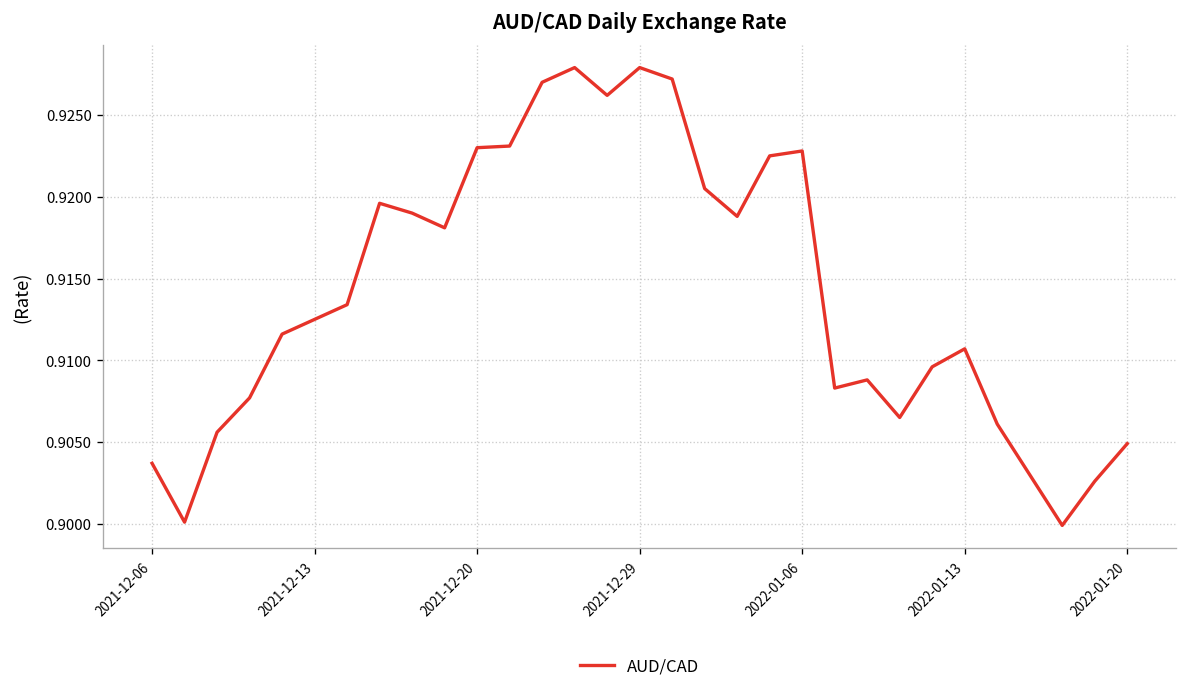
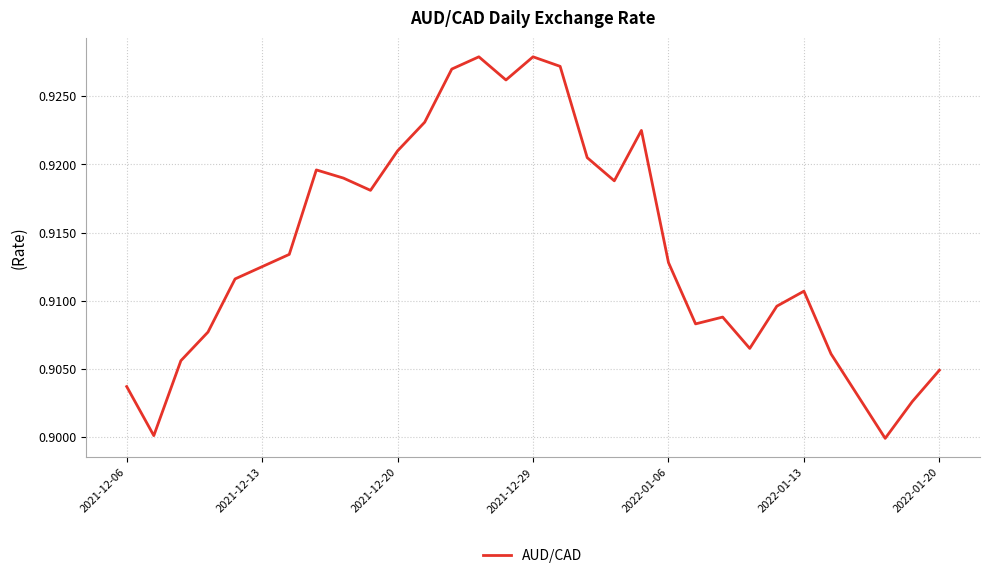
  {
    "2021-12-06": 0.9037,
    "2021-12-13": 0.9125,
-   "2021-12-20": 0.923,
+   "2021-12-20": 0.921,
    "2021-12-29": 0.9279,
-   "2022-01-06": 0.9228,
+   "2022-01-06": 0.9128,
    "2022-01-13": 0.9107,
    "2022-01-20": 0.9049
  }
